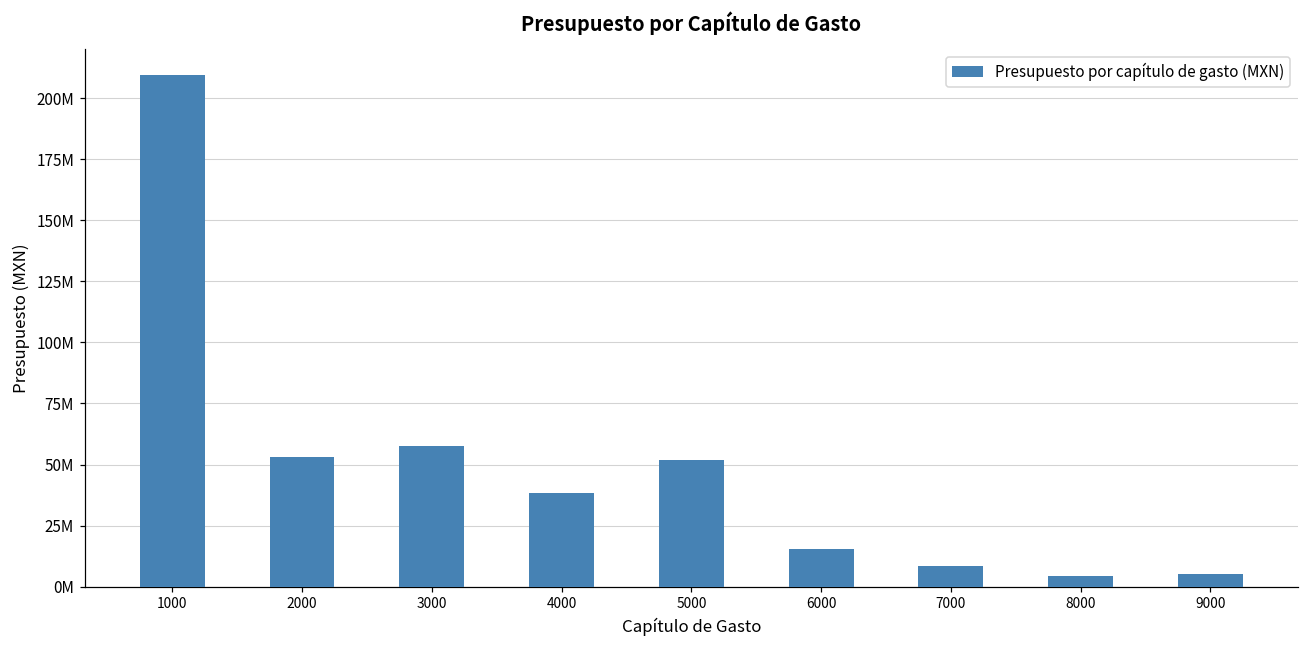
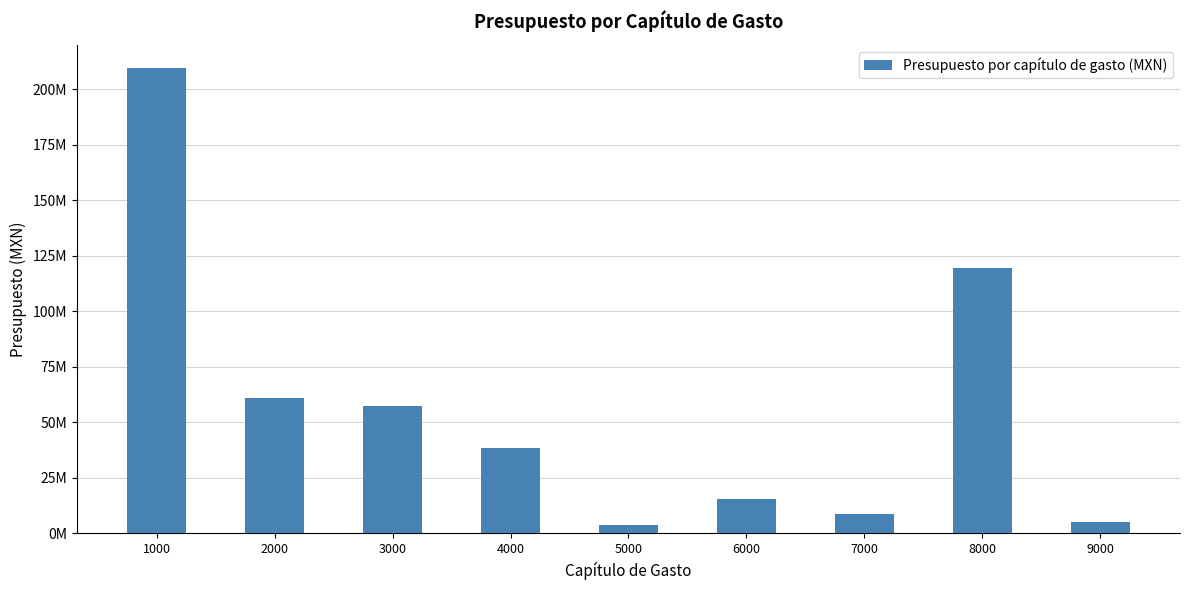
  {
    "1000": 210000000,
-   "2000": 53000000,
+   "2000": 61000000,
    "3000": 58000000,
    "4000": 38000000,
-   "5000": 52000000,
+   "5000": 4000000,
    "6000": 15000000,
    "7000": 9000000,
-   "8000": 4000000,
+   "8000": 120000000,
    "9000": 5000000
  }
